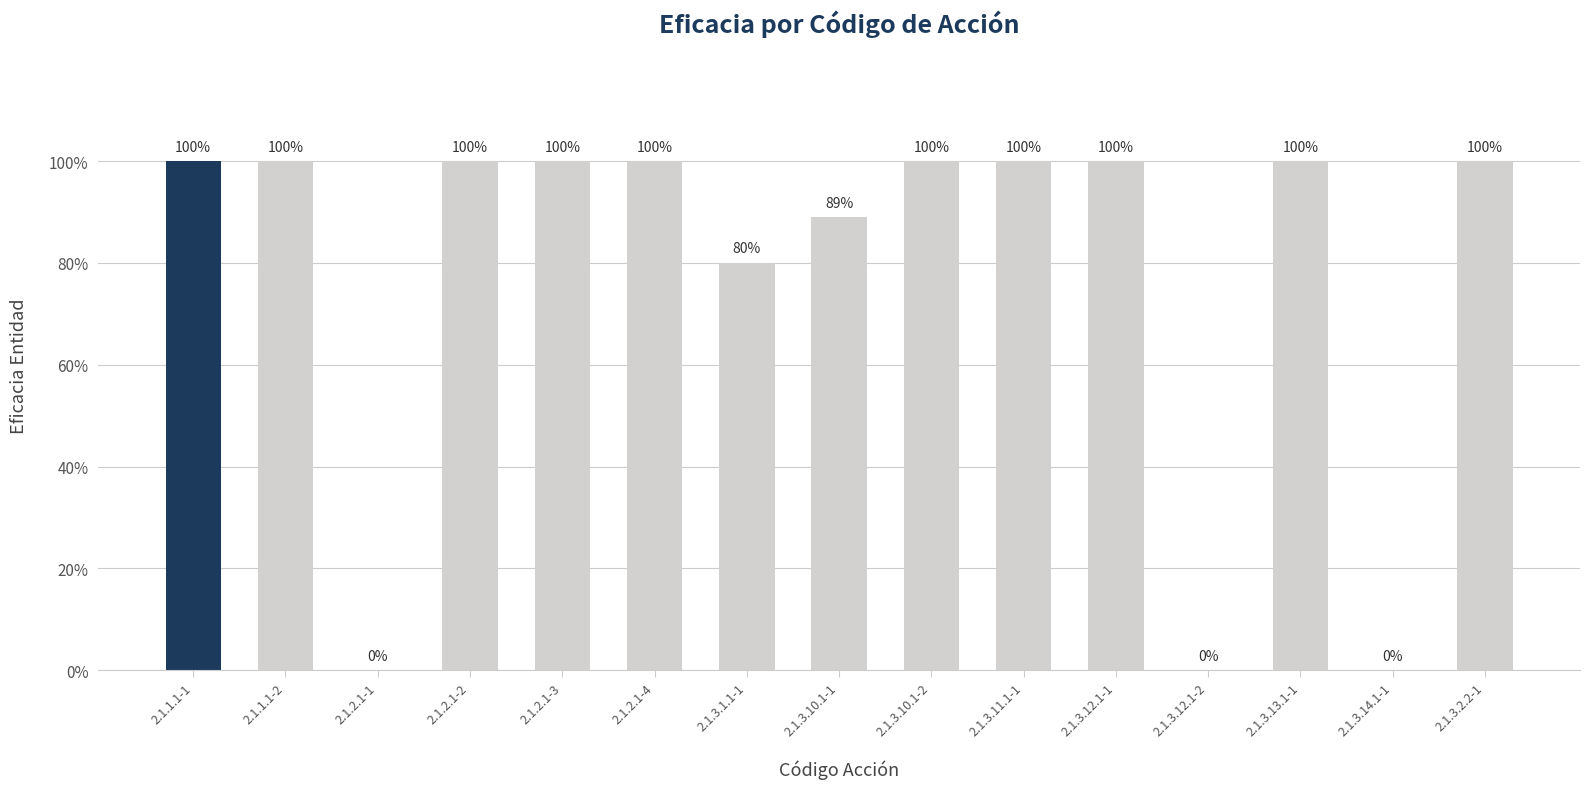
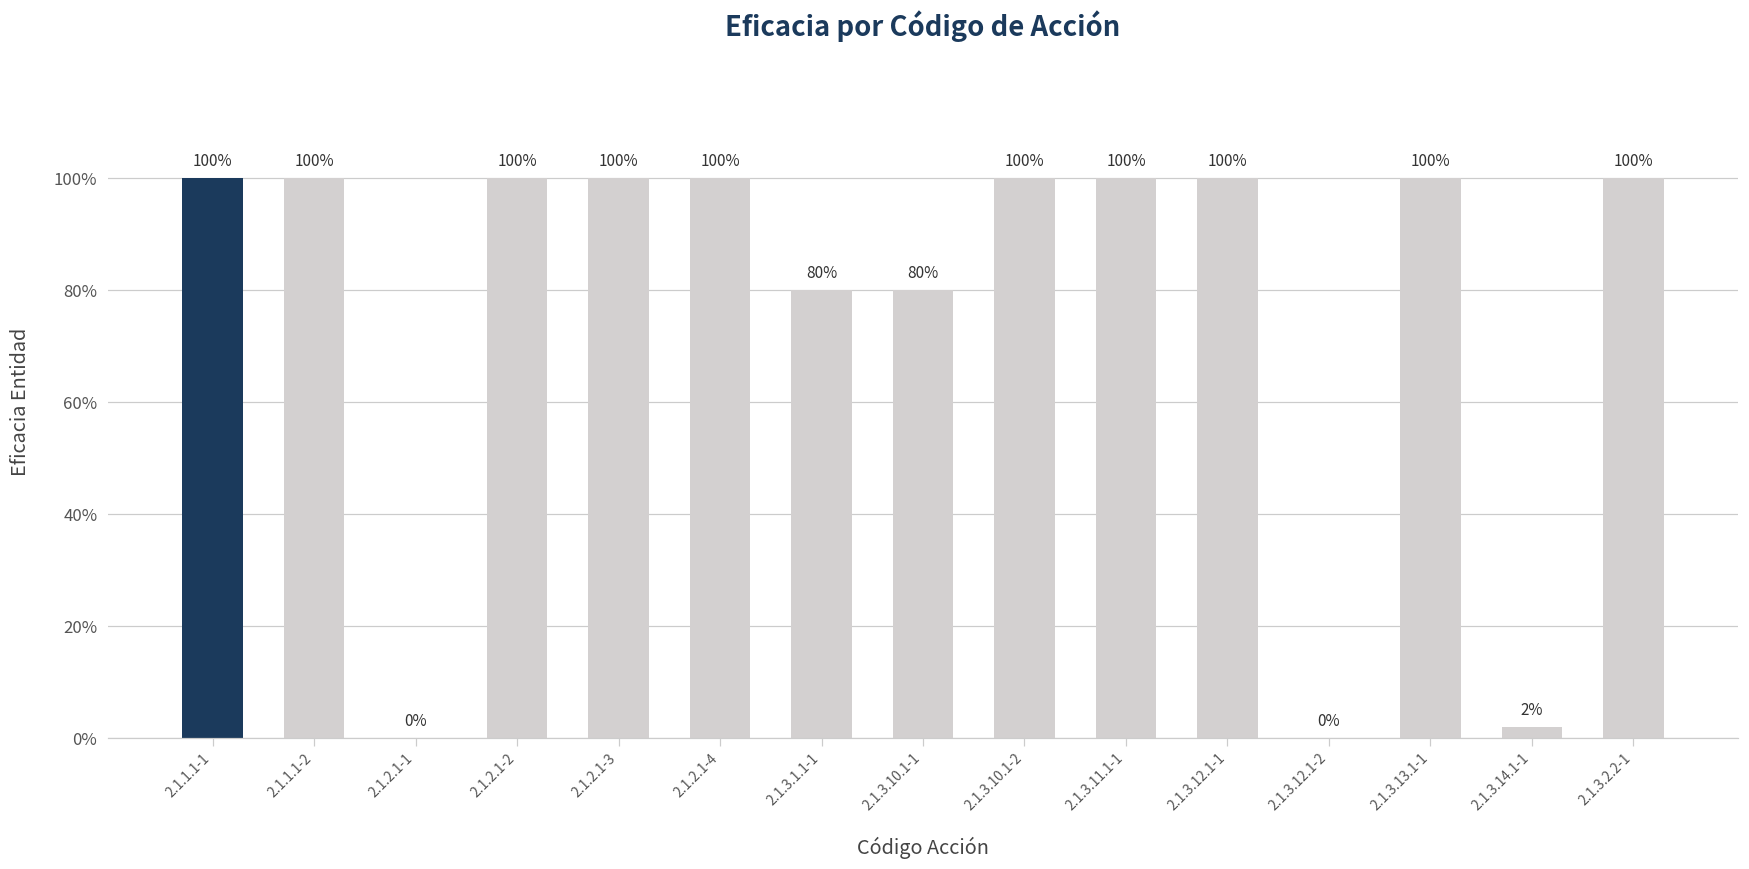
  {
    "2.1.1.1-1": "100%",
    "2.1.1.1-2": "100%",
    "2.1.2.1-1": "0%",
    "2.1.2.1-2": "100%",
    "2.1.2.1-3": "100%",
    "2.1.2.1-4": "100%",
    "2.1.3.1.1-1": "80%",
-   "2.1.3.10.1-1": "89%",
+   "2.1.3.10.1-1": "80%",
    "2.1.3.10.1-2": "100%",
    "2.1.3.11.1-1": "100%",
    "2.1.3.12.1-1": "100%",
    "2.1.3.12.1-2": "0%",
    "2.1.3.13.1-1": "100%",
-   "2.1.3.14.1-1": "0%",
+   "2.1.3.14.1-1": "2%",
    "2.1.3.2.2-1": "100%"
  }
